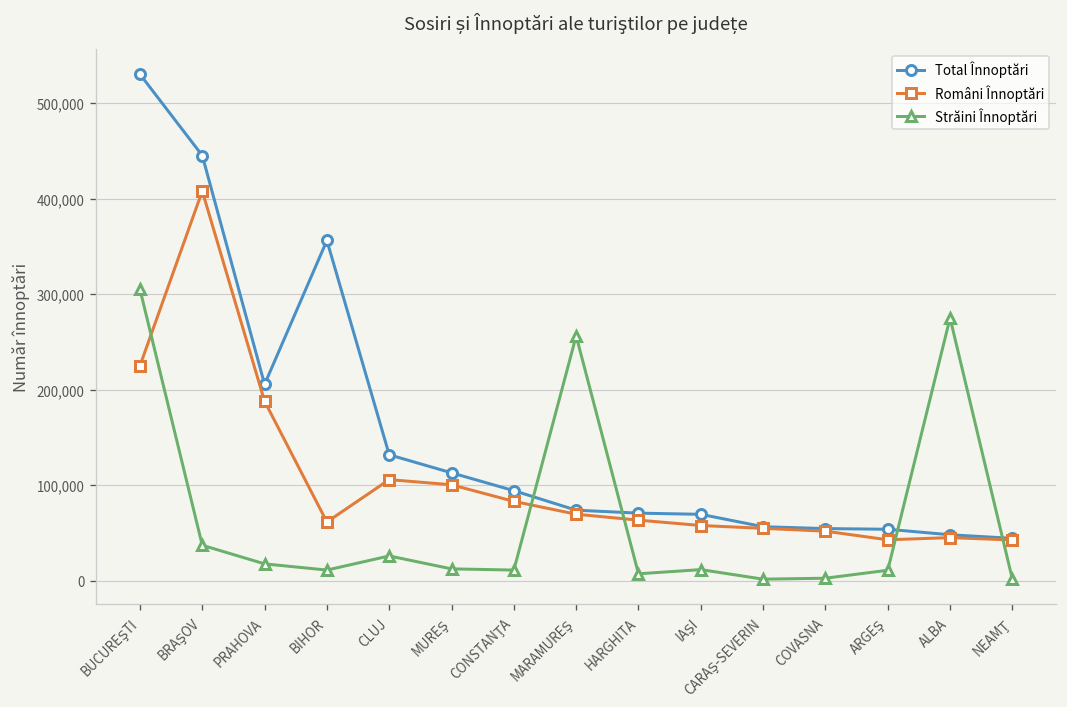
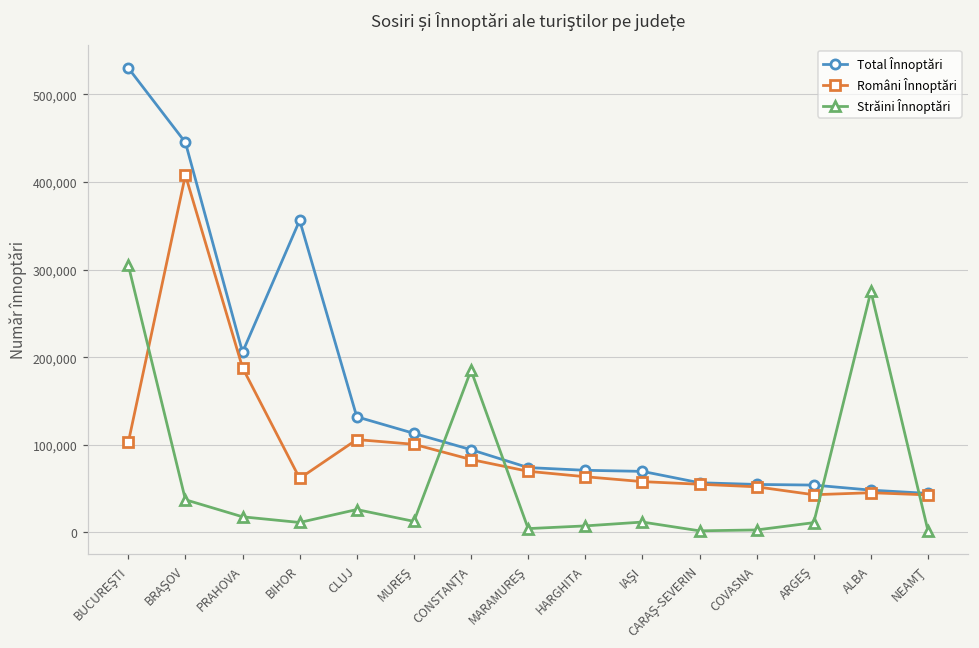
  {
    "Total Înnoptări": {
      "BUCUREŞTI": "530,000",
      "BRAŞOV": "450,000",
      "PRAHOVA": "210,000",
      "BIHOR": "360,000",
      "CLUJ": "130,000",
      "MUREŞ": "110,000",
      "CONSTANŢA": "90,000",
      "MARAMUREŞ": "70,000",
      "HARGHITA": "70,000",
      "IAŞI": "70,000",
      "ARGEŞ": "50,000"
    },
    "Români Înnoptări": {
-     "BUCUREŞTI": "230,000",
+     "BUCUREŞTI": "100,000",
      "BRAŞOV": "410,000",
      "PRAHOVA": "190,000",
      "BIHOR": "60,000",
      "CLUJ": "110,000",
      "MUREŞ": "100,000",
      "CONSTANŢA": "80,000",
      "MARAMUREŞ": "70,000",
      "HARGHITA": "60,000",
      "IAŞI": "60,000",
      "ARGEŞ": "40,000"
    },
    "Străini Înnoptări": {
      "BUCUREŞTI": "310,000",
      "BRAŞOV": "40,000",
      "PRAHOVA": "20,000",
      "BIHOR": "10,000",
      "CLUJ": "30,000",
      "MUREŞ": "10,000",
-     "CONSTANŢA": "10,000",
-     "MARAMUREŞ": "260,000",
+     "CONSTANŢA": "190,000",
+     "MARAMUREŞ": "0",
      "HARGHITA": "10,000",
      "IAŞI": "10,000",
      "CARAŞ-SEVERIN": "0",
      "COVASNA": "0",
      "ARGEŞ": "10,000",
      "ALBA": "280,000",
      "NEAMŢ": "0"
    }
  }
